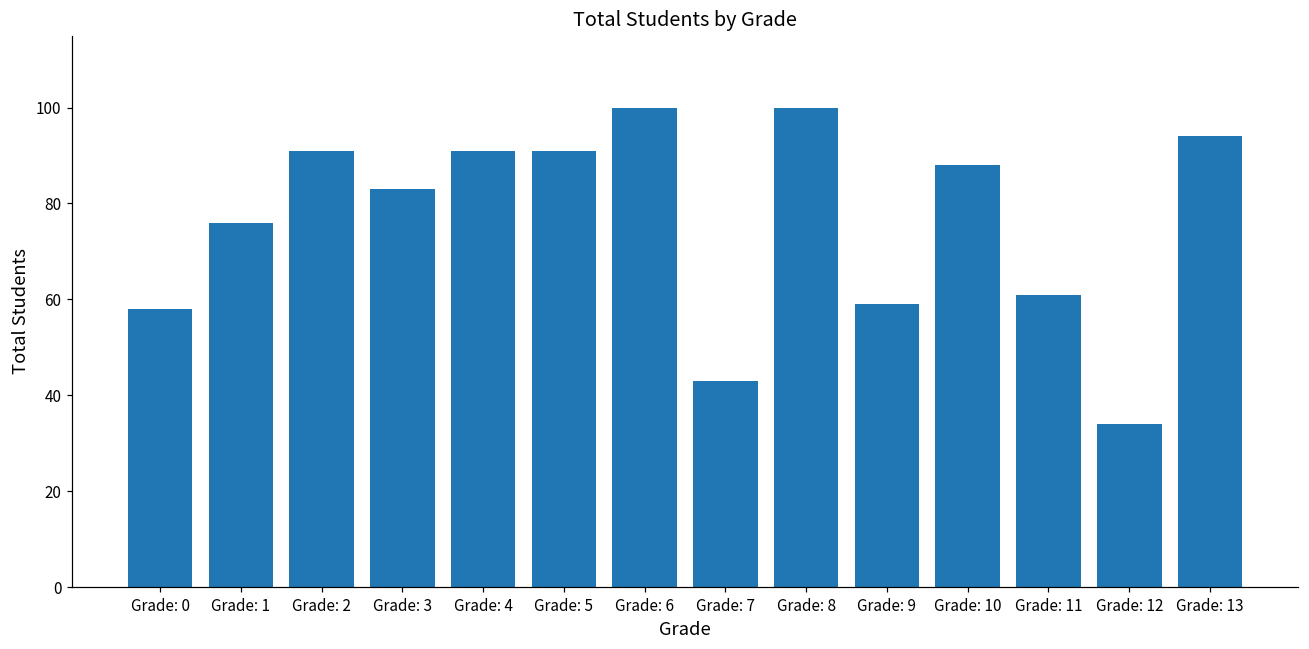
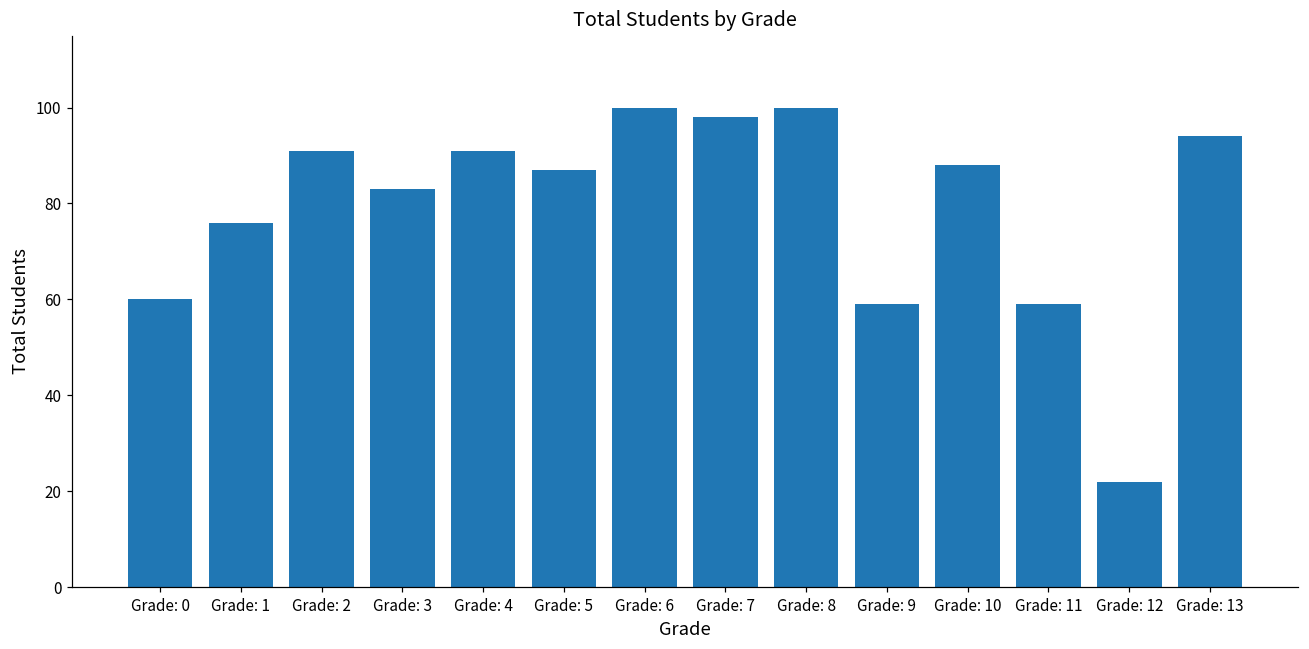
  {
-   "Grade: 0": 58,
+   "Grade: 0": 60,
    "Grade: 1": 76,
    "Grade: 2": 91,
    "Grade: 3": 83,
    "Grade: 4": 91,
-   "Grade: 5": 91,
+   "Grade: 5": 87,
    "Grade: 6": 100,
-   "Grade: 7": 43,
+   "Grade: 7": 98,
    "Grade: 8": 100,
    "Grade: 9": 59,
    "Grade: 10": 88,
-   "Grade: 11": 61,
-   "Grade: 12": 34,
+   "Grade: 11": 59,
+   "Grade: 12": 22,
    "Grade: 13": 94
  }
